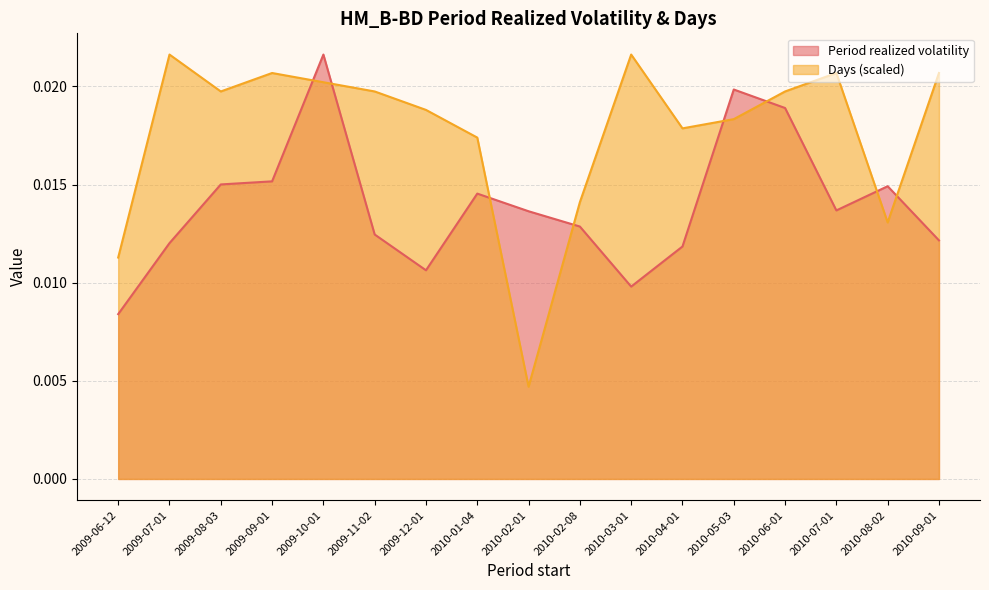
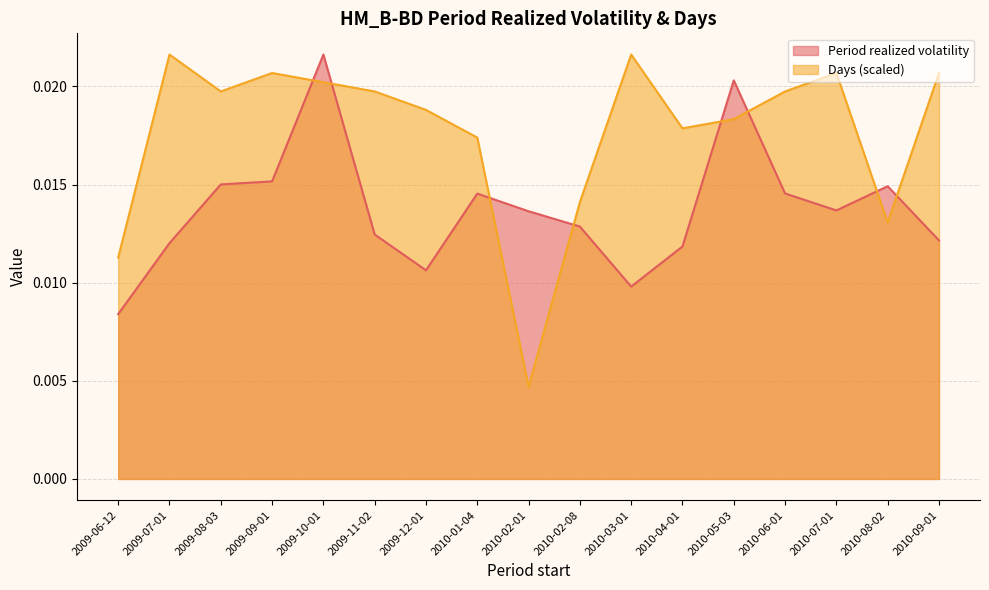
  {
    "Period realized volatility": {
      "2009-06-12": 0.0084,
      "2009-07-01": 0.0120,
      "2009-08-03": 0.0150,
      "2009-09-01": 0.0152,
      "2009-10-01": 0.0216,
      "2009-11-02": 0.0125,
      "2009-12-01": 0.0106,
      "2010-01-04": 0.0145,
      "2010-02-01": 0.0136,
      "2010-02-08": 0.0129,
      "2010-03-01": 0.0098,
      "2010-04-01": 0.0118,
-     "2010-05-03": 0.0198,
-     "2010-06-01": 0.0189,
+     "2010-05-03": 0.0203,
+     "2010-06-01": 0.0145,
      "2010-07-01": 0.0137,
      "2010-08-02": 0.0149,
      "2010-09-01": 0.0122
    },
    "Days (scaled)": {
      "2009-06-12": 0.0113,
      "2009-07-01": 0.0216,
      "2009-08-03": 0.0197,
      "2009-09-01": 0.0207,
      "2009-10-01": 0.0202,
      "2009-11-02": 0.0197,
      "2009-12-01": 0.0188,
      "2010-01-04": 0.0174,
      "2010-02-01": 0.0047,
      "2010-02-08": 0.0141,
      "2010-03-01": 0.0216,
      "2010-04-01": 0.0179,
      "2010-05-03": 0.0183,
      "2010-06-01": 0.0197,
      "2010-08-02": 0.0131
    }
  }
